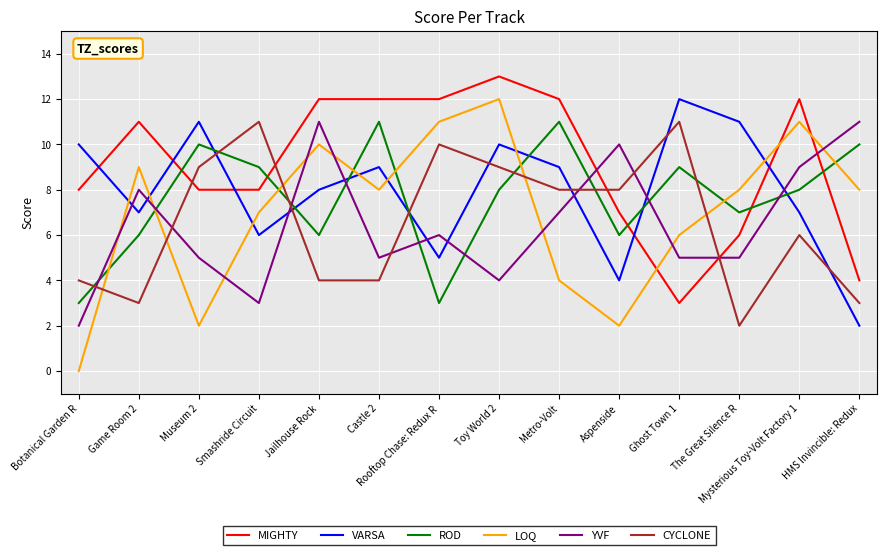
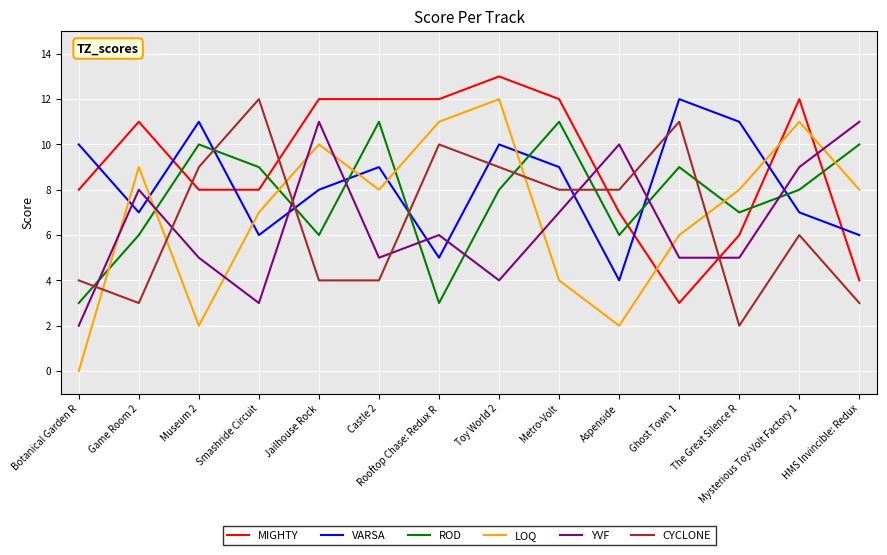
  {
    "MIGHTY": {
      "Botanical Garden R": 8,
      "Game Room 2": 11,
      "Museum 2": 8,
      "Smashride Circuit": 8,
      "Jailhouse Rock": 12,
      "Castle 2": 12,
      "Rooftop Chase: Redux R": 12,
      "Toy World 2": 13,
      "Metro-Volt": 12,
      "Aspenside": 7,
      "Ghost Town 1": 3,
      "The Great Silence R": 6,
      "Mysterious Toy-Volt Factory 1": 12,
      "HMS Invincible: Redux": 4
    },
    "VARSA": {
      "Botanical Garden R": 10,
      "Game Room 2": 7,
      "Museum 2": 11,
      "Smashride Circuit": 6,
      "Jailhouse Rock": 8,
      "Castle 2": 9,
      "Rooftop Chase: Redux R": 5,
      "Toy World 2": 10,
      "Metro-Volt": 9,
      "Aspenside": 4,
      "Ghost Town 1": 12,
      "The Great Silence R": 11,
      "Mysterious Toy-Volt Factory 1": 7,
-     "HMS Invincible: Redux": 2
+     "HMS Invincible: Redux": 6
    },
    "ROD": {
      "Botanical Garden R": 3,
      "Game Room 2": 6,
      "Museum 2": 10,
      "Smashride Circuit": 9,
      "Jailhouse Rock": 6,
      "Castle 2": 11,
      "Rooftop Chase: Redux R": 3,
      "Toy World 2": 8,
      "Metro-Volt": 11,
      "Aspenside": 6,
      "Ghost Town 1": 9,
      "The Great Silence R": 7,
      "Mysterious Toy-Volt Factory 1": 8,
      "HMS Invincible: Redux": 10
    },
    "LOQ": {
      "Botanical Garden R": 0,
      "Game Room 2": 9,
      "Museum 2": 2,
      "Smashride Circuit": 7,
      "Jailhouse Rock": 10,
      "Castle 2": 8,
      "Rooftop Chase: Redux R": 11,
      "Toy World 2": 12,
      "Metro-Volt": 4,
      "Aspenside": 2,
      "Ghost Town 1": 6,
      "The Great Silence R": 8,
      "Mysterious Toy-Volt Factory 1": 11,
      "HMS Invincible: Redux": 8
    },
    "YVF": {
      "Botanical Garden R": 2,
      "Game Room 2": 8,
      "Museum 2": 5,
      "Smashride Circuit": 3,
      "Jailhouse Rock": 11,
      "Castle 2": 5,
      "Rooftop Chase: Redux R": 6,
      "Toy World 2": 4,
      "Metro-Volt": 7,
      "Aspenside": 10,
      "Ghost Town 1": 5,
      "The Great Silence R": 5,
      "Mysterious Toy-Volt Factory 1": 9,
      "HMS Invincible: Redux": 11
    },
    "CYCLONE": {
      "Botanical Garden R": 4,
      "Game Room 2": 3,
      "Museum 2": 9,
-     "Smashride Circuit": 11,
+     "Smashride Circuit": 12,
      "Jailhouse Rock": 4,
      "Castle 2": 4,
      "Rooftop Chase: Redux R": 10,
      "Toy World 2": 9,
      "Metro-Volt": 8,
      "Aspenside": 8,
      "Ghost Town 1": 11,
      "The Great Silence R": 2,
      "Mysterious Toy-Volt Factory 1": 6,
      "HMS Invincible: Redux": 3
    }
  }
